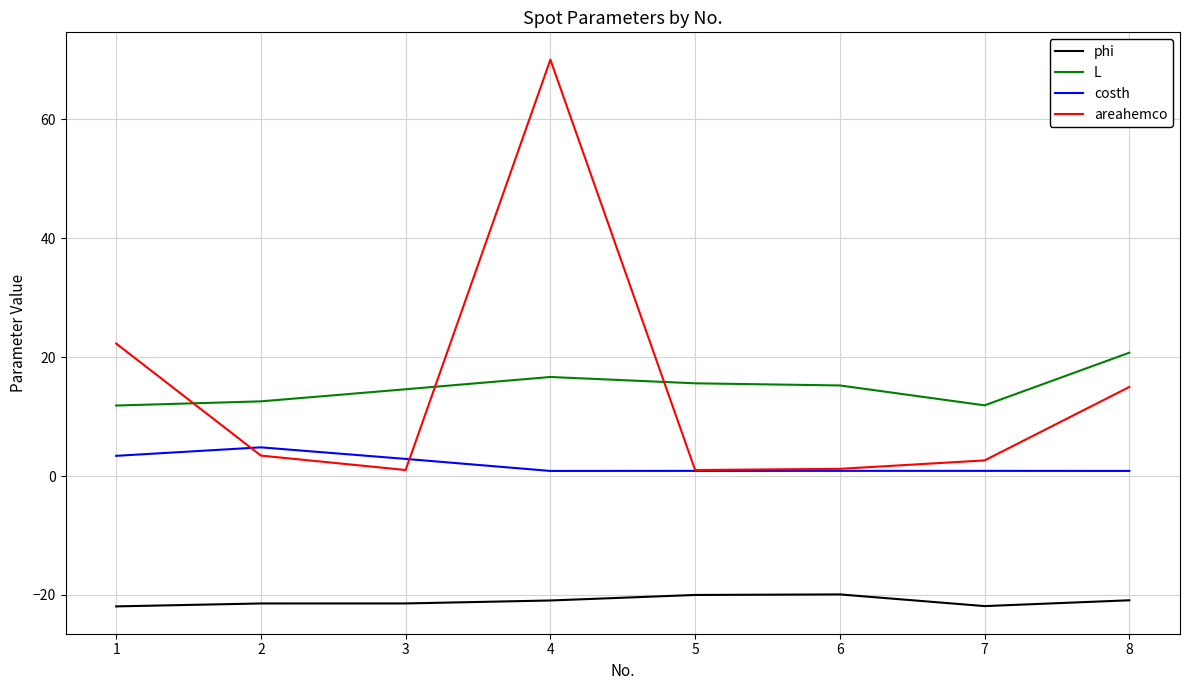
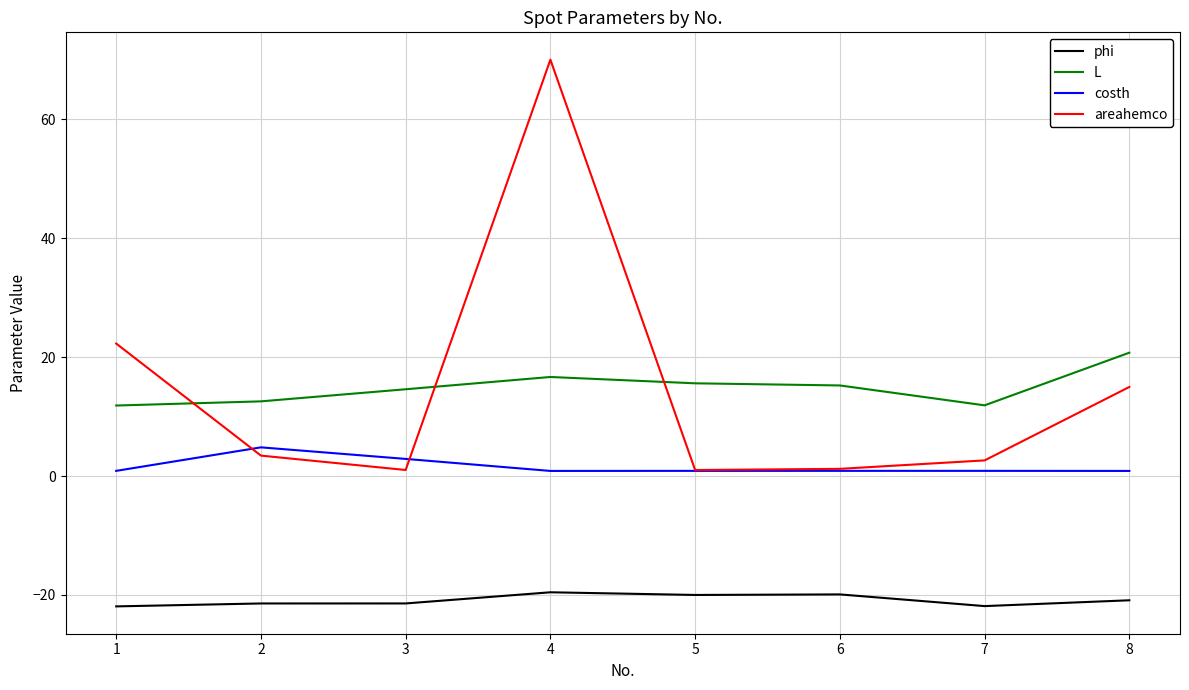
  {
    "phi": {
      "1": -22,
      "2": -21,
      "3": -21,
-     "4": -21,
+     "4": -20,
      "5": -20,
      "6": -20,
      "7": -22,
      "8": -21
    },
    "L": {
      "1": 12,
      "2": 13,
      "3": 15,
      "4": 17,
      "5": 16,
      "6": 15,
      "7": 12,
      "8": 21
    },
    "costh": {
-     "1": 3,
+     "1": 1,
      "2": 5,
      "3": 3,
      "4": 1,
      "7": 1,
      "8": 1
    },
    "areahemco": {
      "1": 22,
      "2": 3,
      "3": 1,
      "4": 70,
      "7": 3,
      "8": 15
    }
  }
